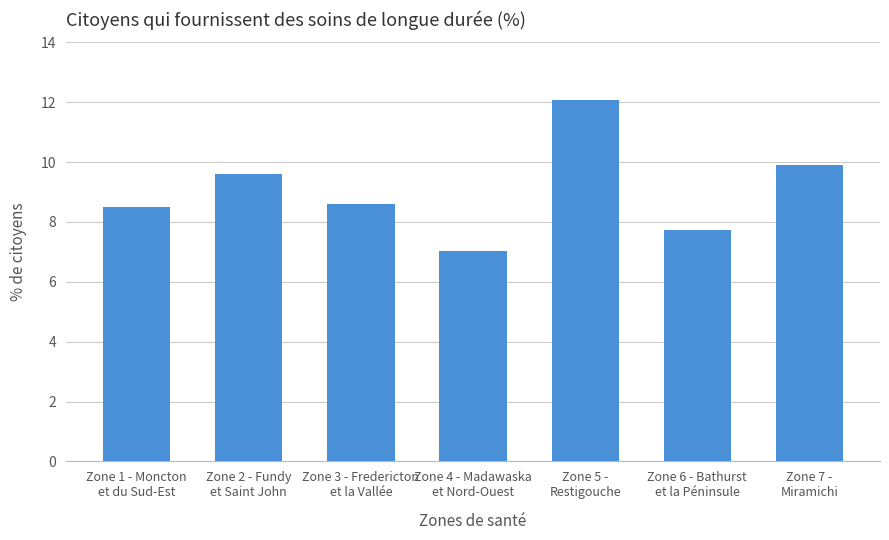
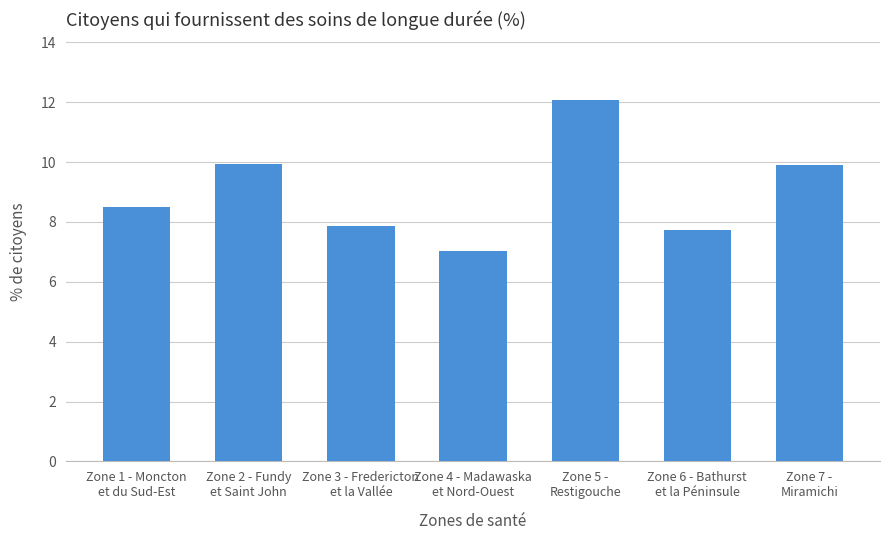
  {
    "Zone 1 - Moncton et du Sud-Est": 8.5,
-   "Zone 2 - Fundy et Saint John": 9.6,
-   "Zone 3 - Fredericton et la Vallée": 8.6,
+   "Zone 2 - Fundy et Saint John": 9.9,
+   "Zone 3 - Fredericton et la Vallée": 7.9,
    "Zone 4 - Madawaska et Nord-Ouest": 7.0,
    "Zone 5 - Restigouche": 12.1,
    "Zone 6 - Bathurst et la Péninsule": 7.7,
    "Zone 7 - Miramichi": 9.9
  }
